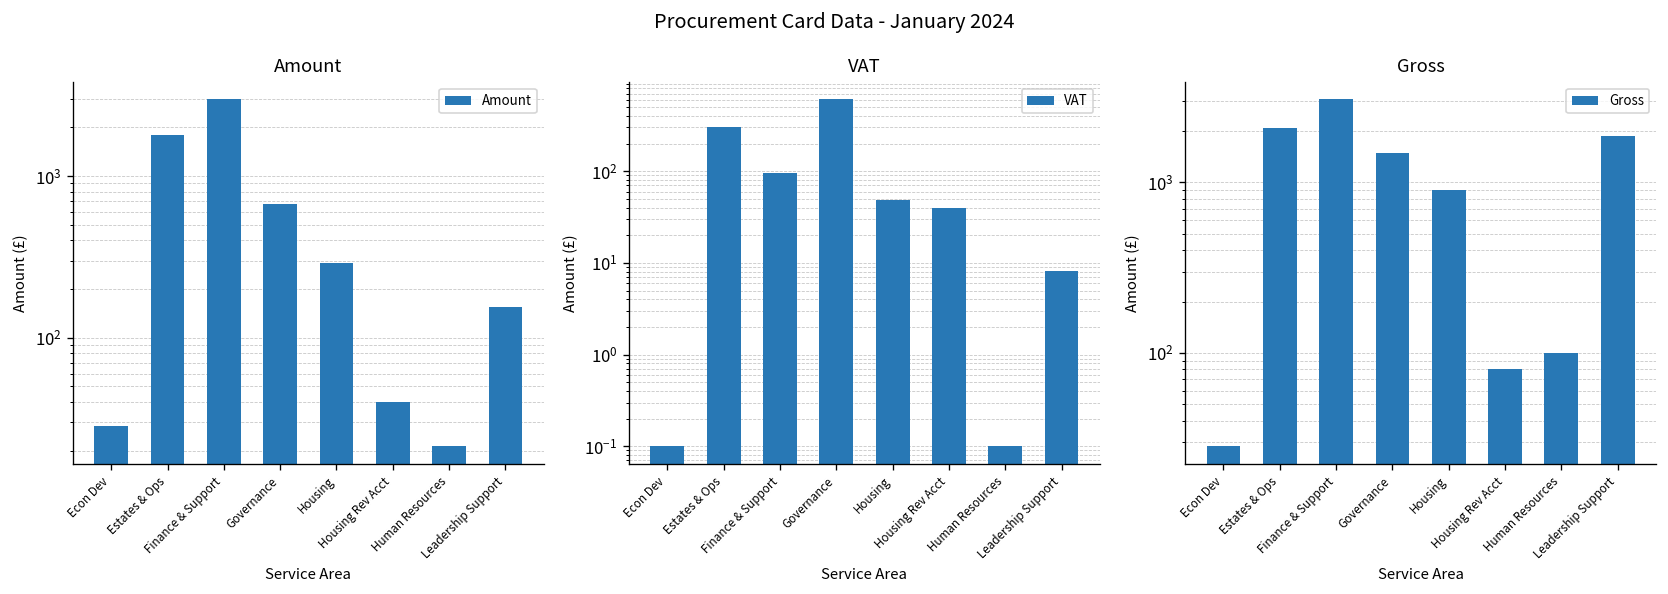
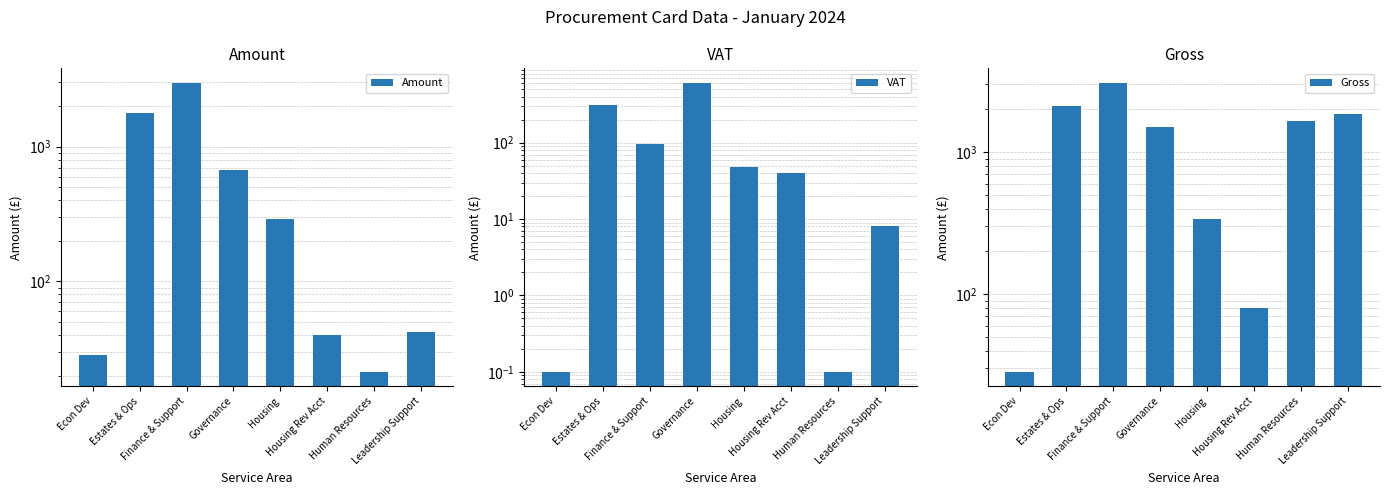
  {
    "Amount": {
      "Econ Dev": 28,
      "Estates & Ops": 1800,
      "Finance & Support": 3000,
      "Governance": 700,
      "Housing": 290,
      "Housing Rev Acct": 40,
      "Human Resources": 21,
-     "Leadership Support": 150
+     "Leadership Support": 42
    },
    "VAT": {
      "Econ Dev": 0.10,
      "Estates & Ops": 310,
      "Finance & Support": 100,
      "Governance": 600,
      "Housing": 50,
      "Housing Rev Acct": 40,
      "Human Resources": 0.10,
      "Leadership Support": 8
    },
    "Gross": {
      "Econ Dev": 28,
      "Estates & Ops": 2100,
      "Finance & Support": 3100,
      "Governance": 1500,
-     "Housing": 900,
+     "Housing": 340,
      "Housing Rev Acct": 80,
-     "Human Resources": 100,
+     "Human Resources": 1700,
      "Leadership Support": 1900
    }
  }
